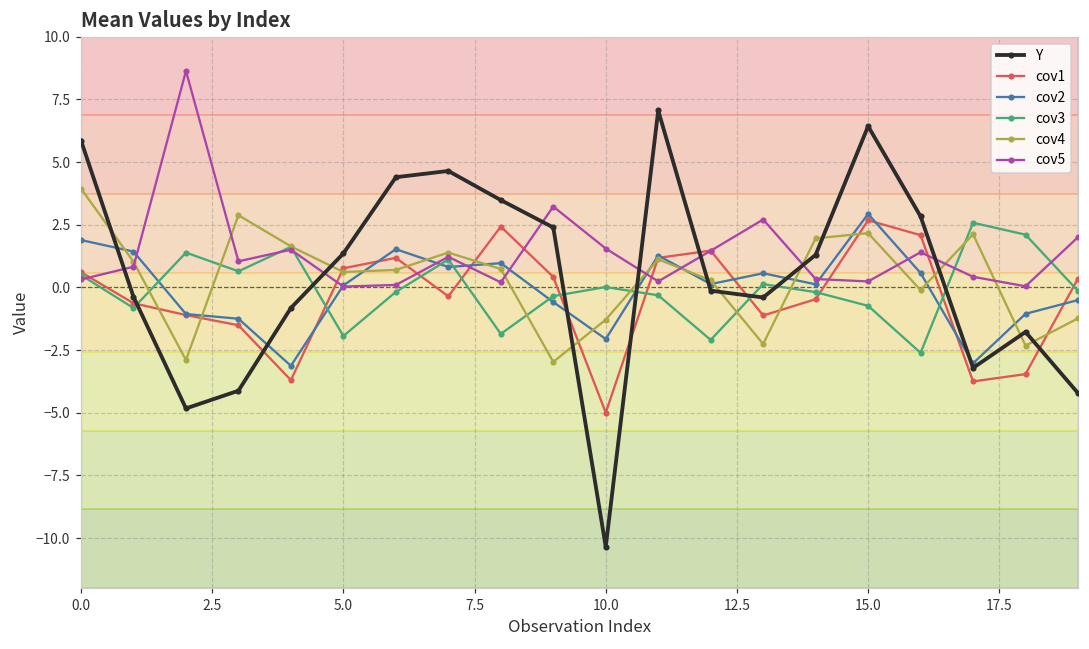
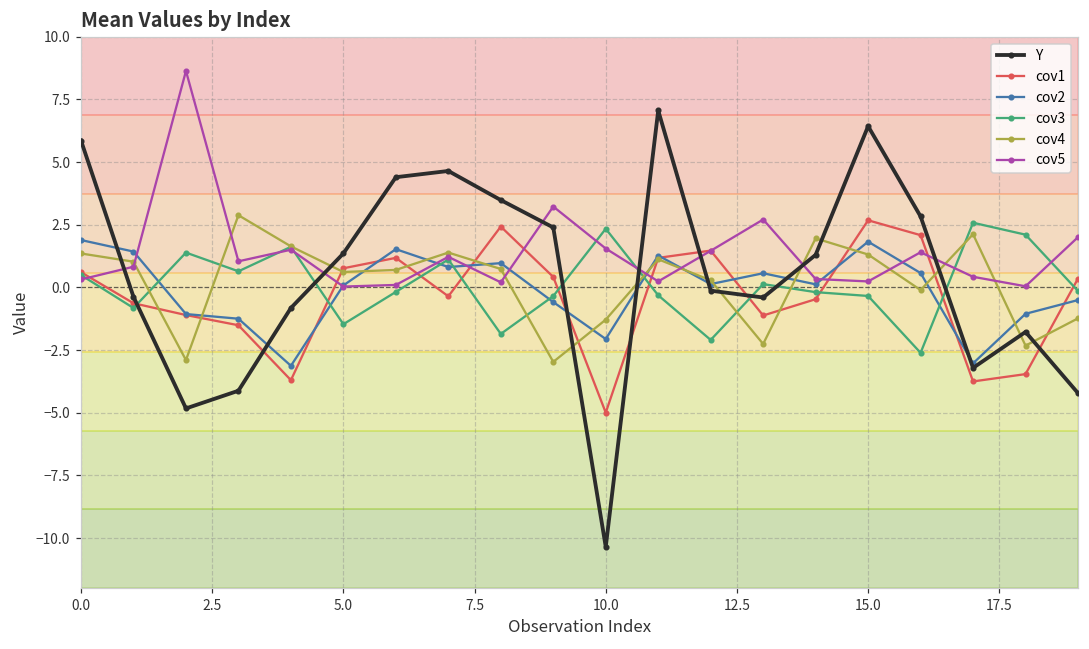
  {
    "Y": {
      "0.0": 5.9,
      "5.0": 1.4,
      "10.0": -10.4,
      "15.0": 6.4
    },
    "cov1": {
      "5.0": 0.8,
      "10.0": -5.0,
      "15.0": 2.7
    },
    "cov2": {
      "0.0": 1.9,
      "10.0": -2.1,
-     "15.0": 2.9
+     "15.0": 1.8
    },
    "cov3": {
-     "5.0": -1.9,
-     "10.0": 0.0,
-     "15.0": -0.7
+     "5.0": -1.5,
+     "10.0": 2.3,
+     "15.0": -0.3
    },
    "cov4": {
-     "0.0": 3.9,
+     "0.0": 1.4,
      "5.0": 0.6,
      "10.0": -1.3,
-     "15.0": 2.2
+     "15.0": 1.3
    },
    "cov5": {
      "0.0": 0.3,
      "10.0": 1.5,
      "15.0": 0.2
    }
  }
